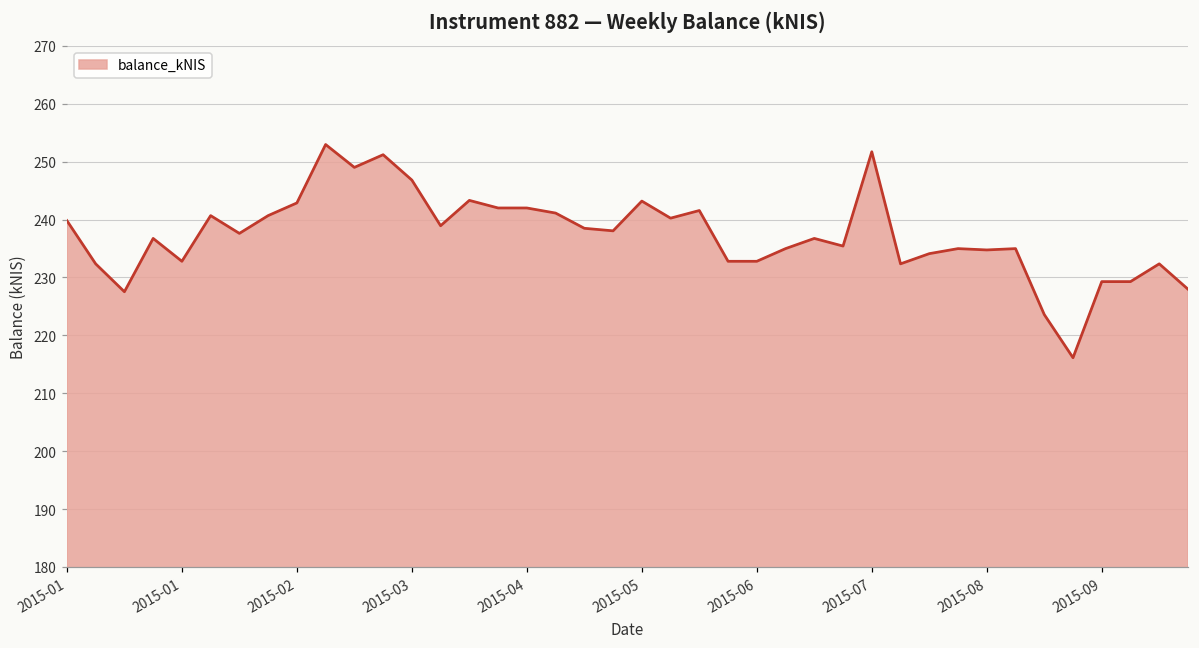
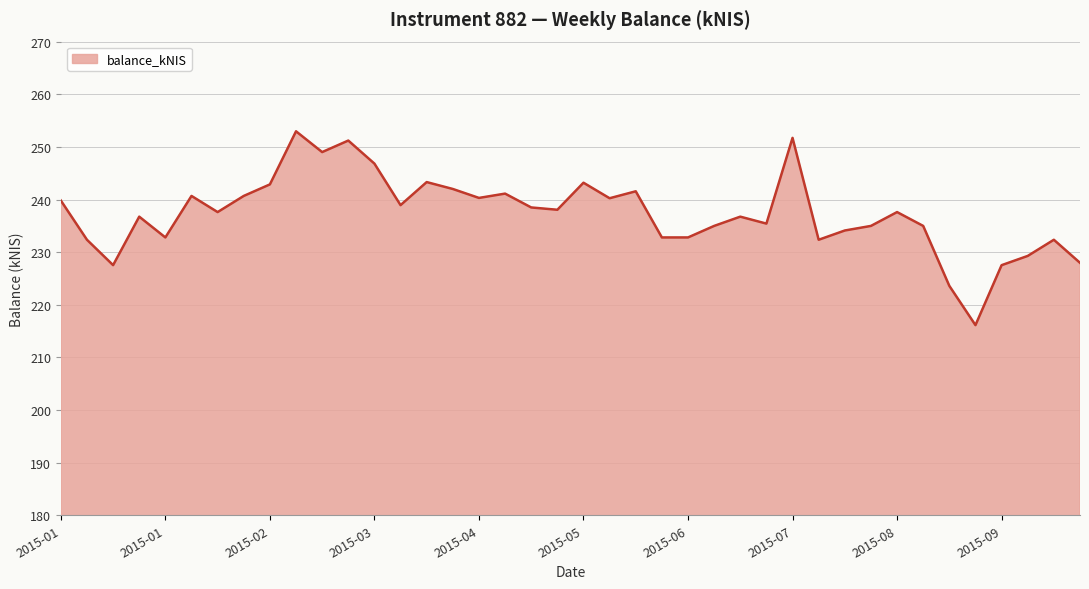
  {
    "2015-02": 243,
    "2015-03": 247,
-   "2015-04": 242,
+   "2015-04": 240,
    "2015-05": 243,
    "2015-06": 233,
    "2015-07": 252,
-   "2015-08": 235,
-   "2015-09": 229
+   "2015-08": 238,
+   "2015-09": 228
  }
